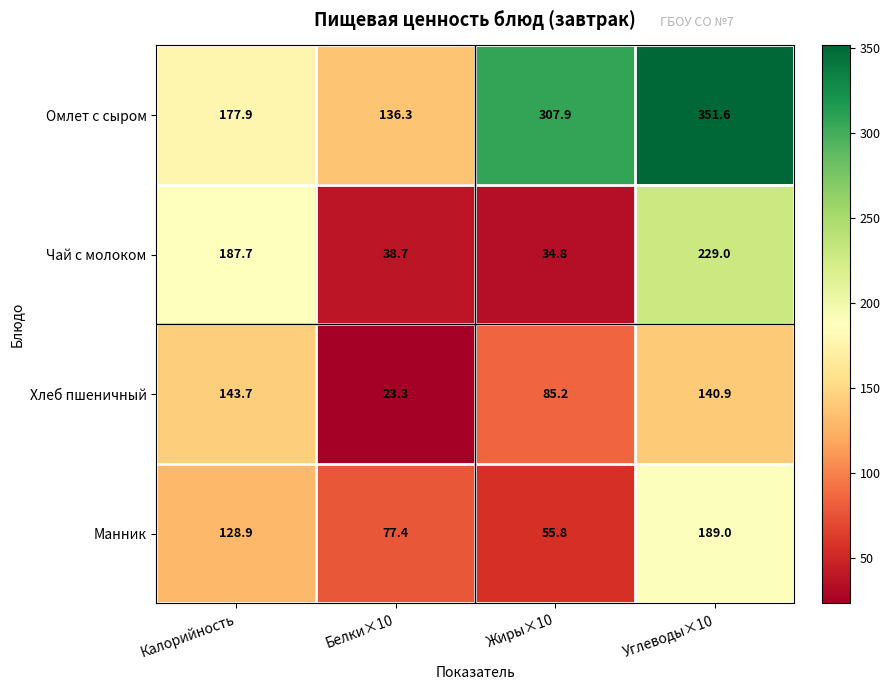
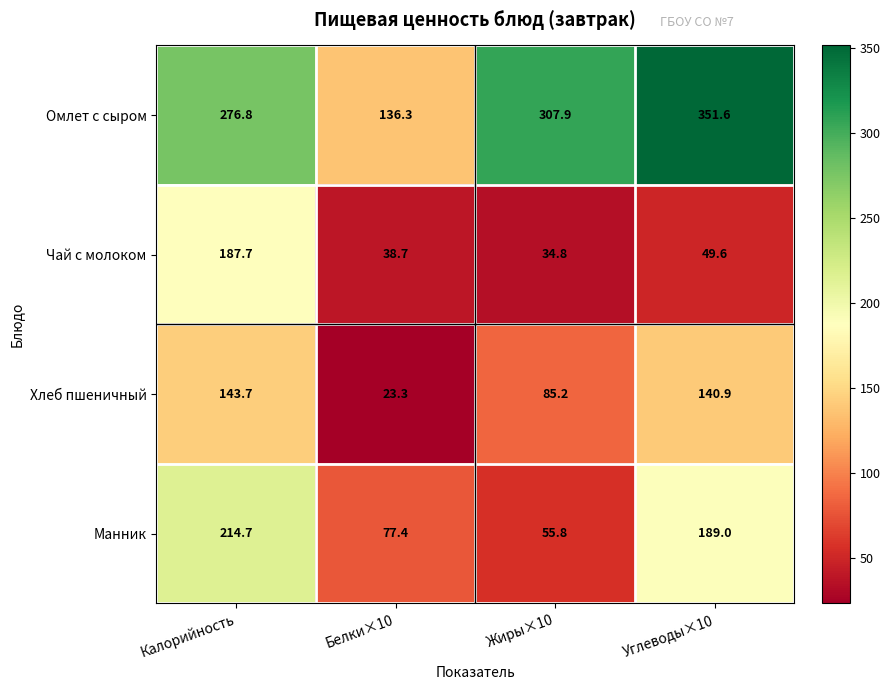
  {
    "Омлет с сыром": {
-     "Калорийность": 177.9,
+     "Калорийность": 276.8,
      "Белки×10": 136.3,
      "Жиры×10": 307.9,
      "Углеводы×10": 351.6
    },
    "Чай с молоком": {
      "Калорийность": 187.7,
      "Белки×10": 38.7,
      "Жиры×10": 34.8,
-     "Углеводы×10": 229.0
+     "Углеводы×10": 49.6
    },
    "Хлеб пшеничный": {
      "Калорийность": 143.7,
      "Белки×10": 23.3,
      "Жиры×10": 85.2,
      "Углеводы×10": 140.9
    },
    "Манник": {
-     "Калорийность": 128.9,
+     "Калорийность": 214.7,
      "Белки×10": 77.4,
      "Жиры×10": 55.8,
      "Углеводы×10": 189.0
    }
  }
